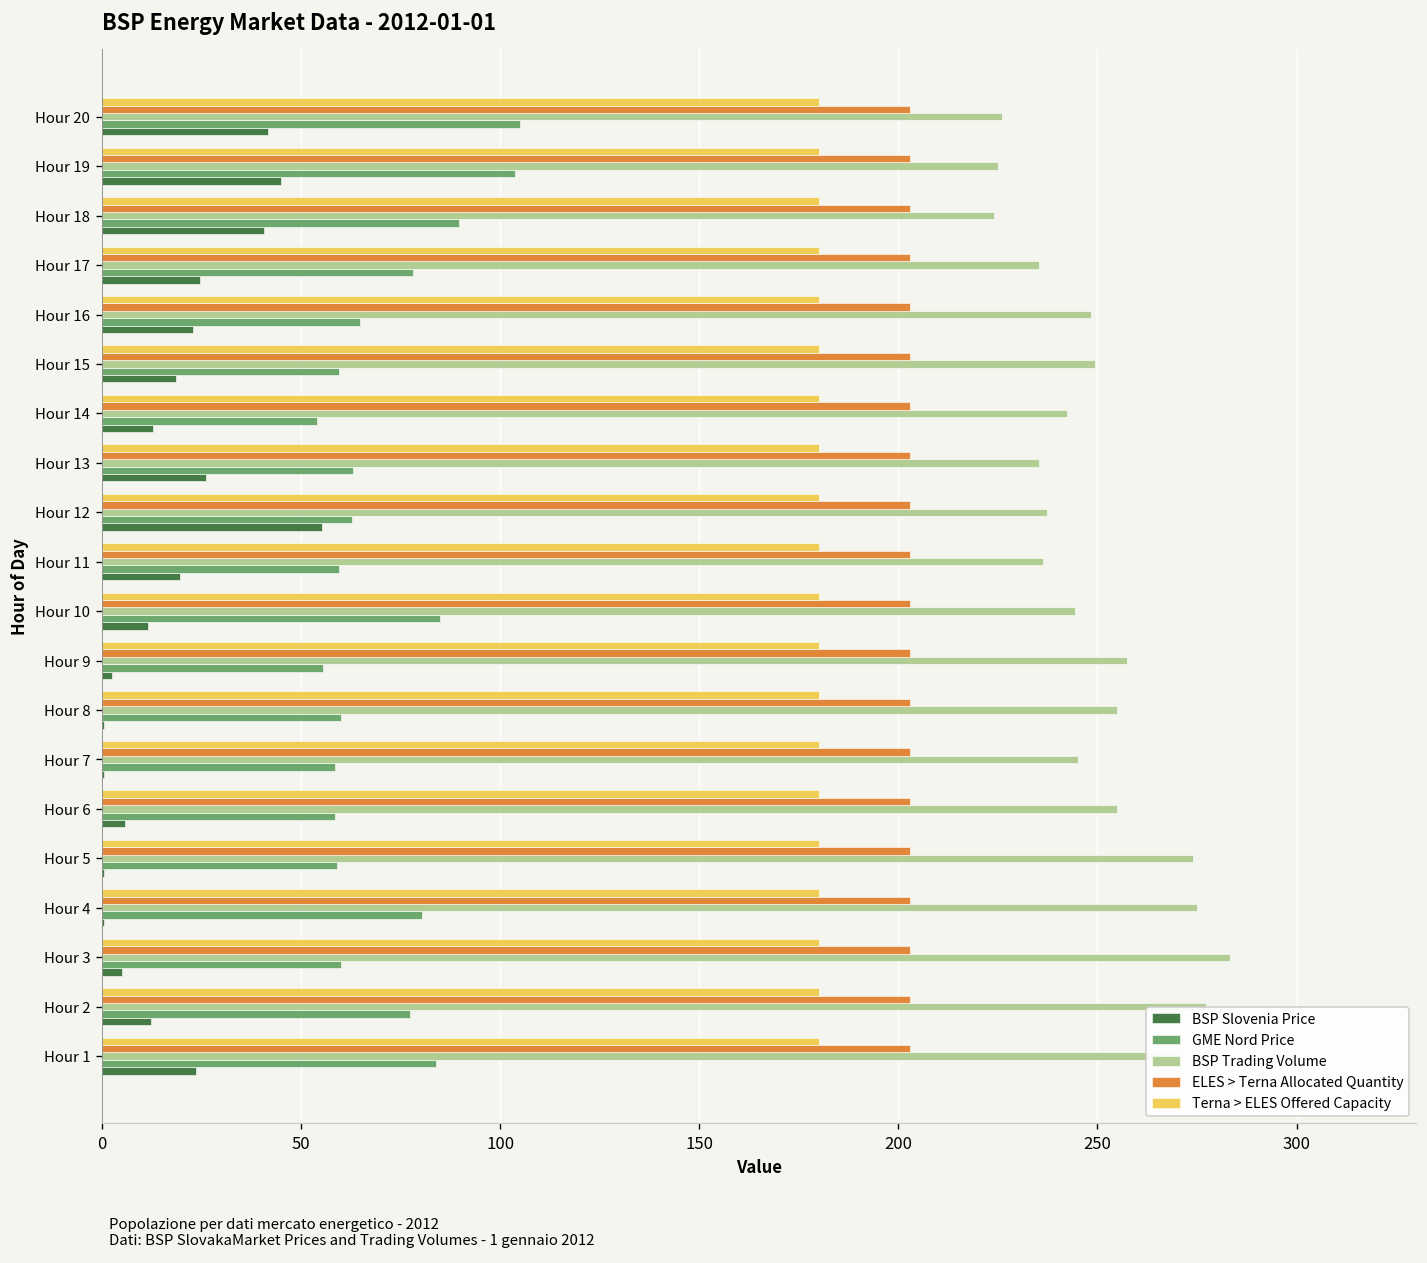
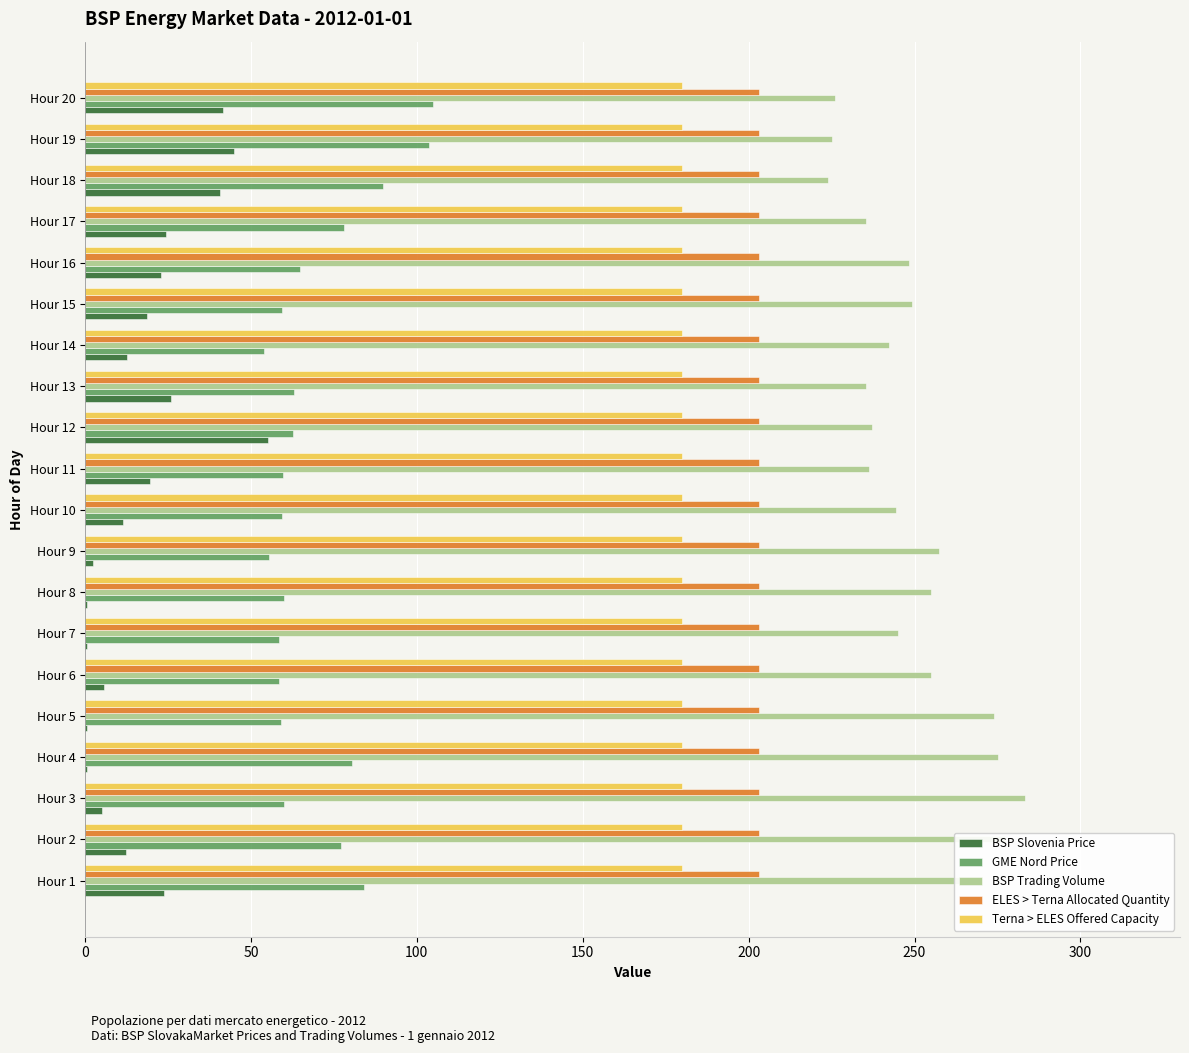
  {
    "BSP Slovenia Price": {
      "Hour 20": 42,
      "Hour 19": 45,
      "Hour 18": 41,
      "Hour 17": 25,
      "Hour 16": 23,
      "Hour 15": 19,
      "Hour 14": 13,
      "Hour 13": 26,
      "Hour 12": 55,
      "Hour 11": 19,
      "Hour 10": 12,
      "Hour 9": 2,
      "Hour 6": 6,
      "Hour 3": 5,
      "Hour 2": 12,
      "Hour 1": 24
    },
    "GME Nord Price": {
      "Hour 20": 105,
      "Hour 19": 104,
      "Hour 18": 90,
      "Hour 17": 78,
      "Hour 16": 65,
      "Hour 15": 60,
      "Hour 14": 54,
      "Hour 13": 63,
      "Hour 12": 63,
      "Hour 11": 60,
-     "Hour 10": 85,
+     "Hour 10": 60,
      "Hour 9": 56,
      "Hour 8": 60,
      "Hour 7": 59,
      "Hour 6": 59,
      "Hour 5": 59,
      "Hour 4": 80,
      "Hour 3": 60,
      "Hour 2": 77,
      "Hour 1": 84
    },
    "BSP Trading Volume": {
      "Hour 20": 226,
      "Hour 19": 225,
      "Hour 18": 224,
      "Hour 17": 235,
      "Hour 16": 248,
      "Hour 15": 249,
      "Hour 14": 242,
      "Hour 13": 235,
      "Hour 12": 237,
      "Hour 11": 236,
      "Hour 10": 244,
      "Hour 9": 257,
      "Hour 8": 255,
      "Hour 7": 245,
      "Hour 6": 255,
      "Hour 5": 274,
      "Hour 4": 275,
      "Hour 3": 283
    },
    "ELES > Terna Allocated Quantity": {
      "Hour 20": 203,
      "Hour 19": 203,
      "Hour 18": 203,
      "Hour 17": 203,
      "Hour 16": 203,
      "Hour 15": 203,
      "Hour 14": 203,
      "Hour 13": 203,
      "Hour 12": 203,
      "Hour 11": 203,
      "Hour 10": 203,
      "Hour 9": 203,
      "Hour 8": 203,
      "Hour 7": 203,
      "Hour 6": 203,
      "Hour 5": 203,
      "Hour 4": 203,
      "Hour 3": 203,
      "Hour 2": 203,
      "Hour 1": 203
    },
    "Terna > ELES Offered Capacity": {
      "Hour 20": 180,
      "Hour 19": 180,
      "Hour 18": 180,
      "Hour 17": 180,
      "Hour 16": 180,
      "Hour 15": 180,
      "Hour 14": 180,
      "Hour 13": 180,
      "Hour 12": 180,
      "Hour 11": 180,
      "Hour 10": 180,
      "Hour 9": 180,
      "Hour 8": 180,
      "Hour 7": 180,
      "Hour 6": 180,
      "Hour 5": 180,
      "Hour 4": 180,
      "Hour 3": 180,
      "Hour 2": 180,
      "Hour 1": 180
    }
  }
